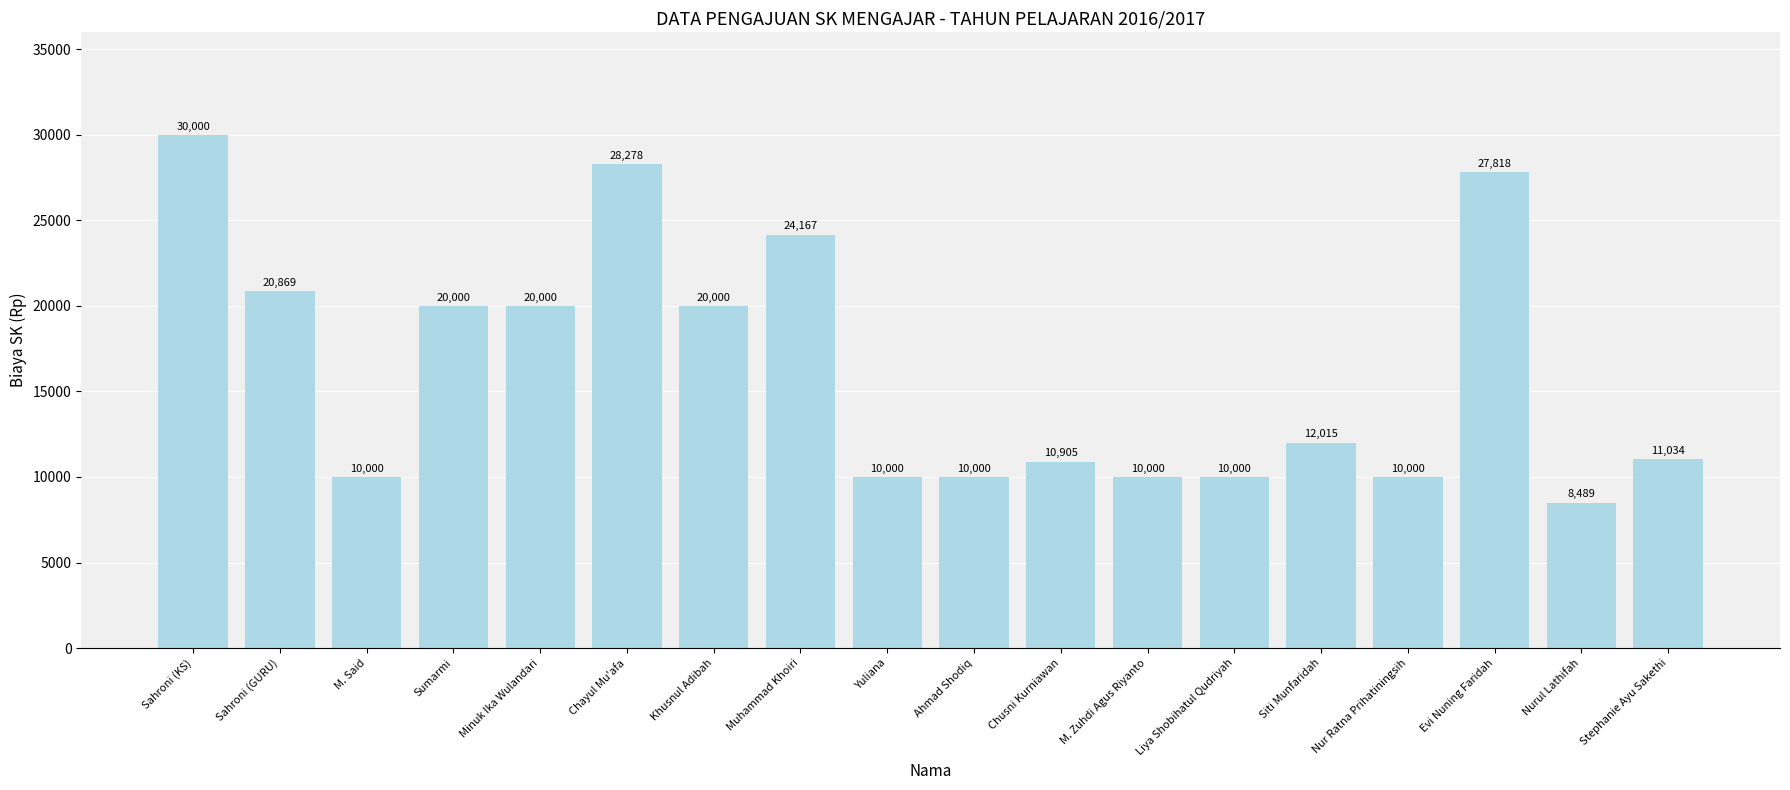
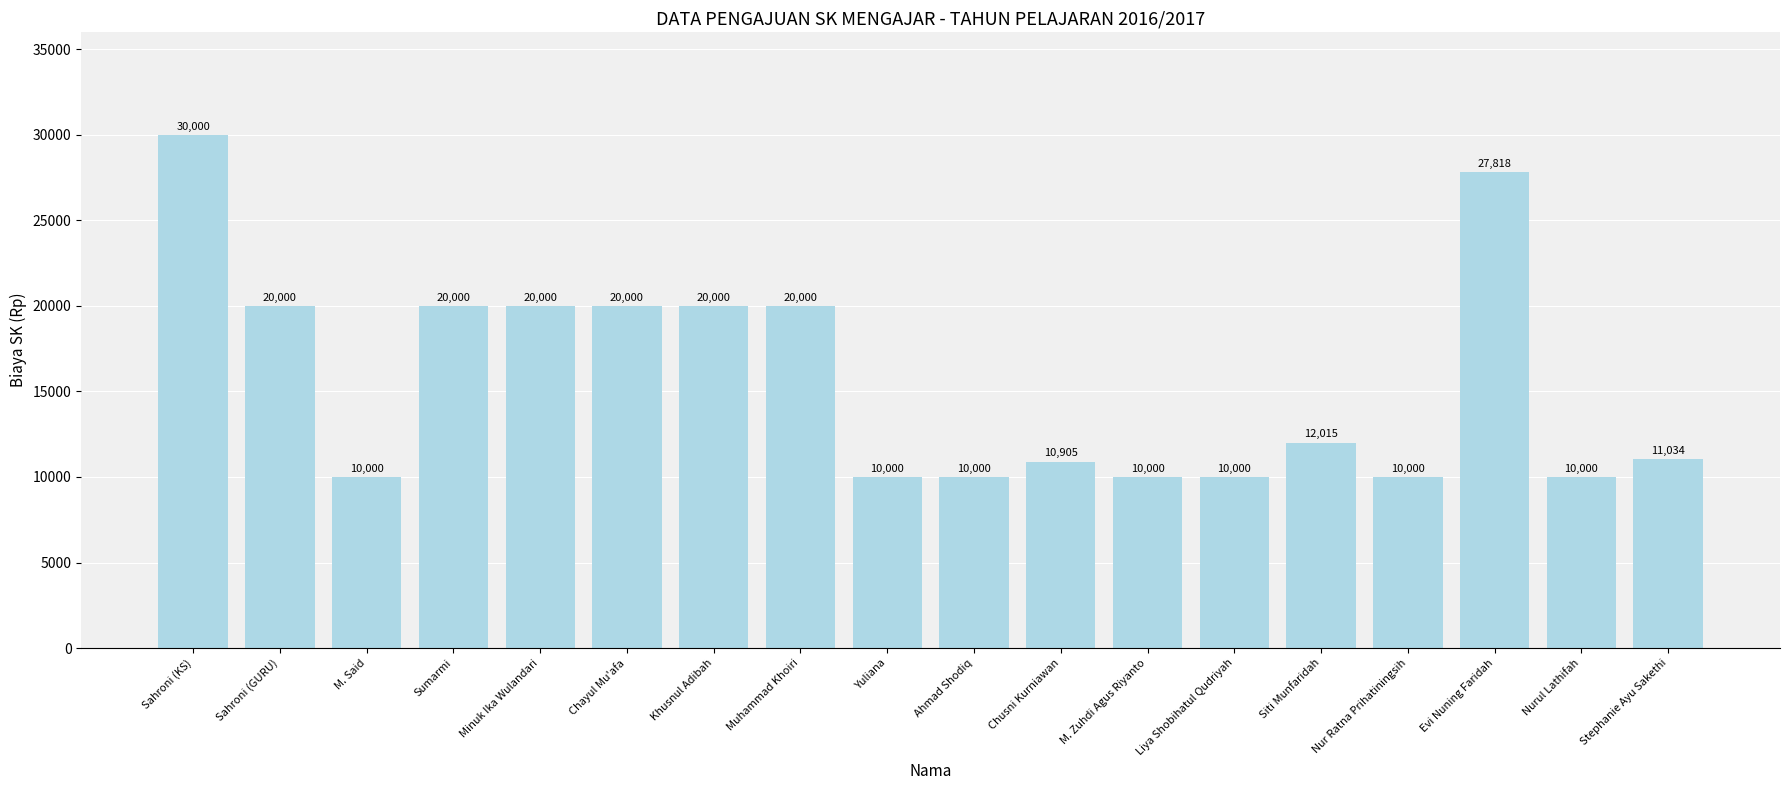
  {
    "Sahroni (KS)": "30,000",
-   "Sahroni (GURU)": "20,869",
+   "Sahroni (GURU)": "20,000",
    "M. Said": "10,000",
    "Sumarmi": "20,000",
    "Minuk Ika Wulandari": "20,000",
-   "Chayul Mu'afa": "28,278",
+   "Chayul Mu'afa": "20,000",
    "Khusnul Adibah": "20,000",
-   "Muhammad Khoiri": "24,167",
+   "Muhammad Khoiri": "20,000",
    "Yuliana": "10,000",
    "Ahmad Shodiq": "10,000",
    "Chusni Kurniawan": "10,905",
    "M. Zuhdi Agus Riyanto": "10,000",
    "Liya Shobihatul Qudriyah": "10,000",
    "Siti Munfaridah": "12,015",
    "Nur Ratna Prihatiningsih": "10,000",
    "Evi Nuning Faridah": "27,818",
-   "Nurul Lathifah": "8,489",
+   "Nurul Lathifah": "10,000",
    "Stephanie Ayu Sakethi": "11,034"
  }
